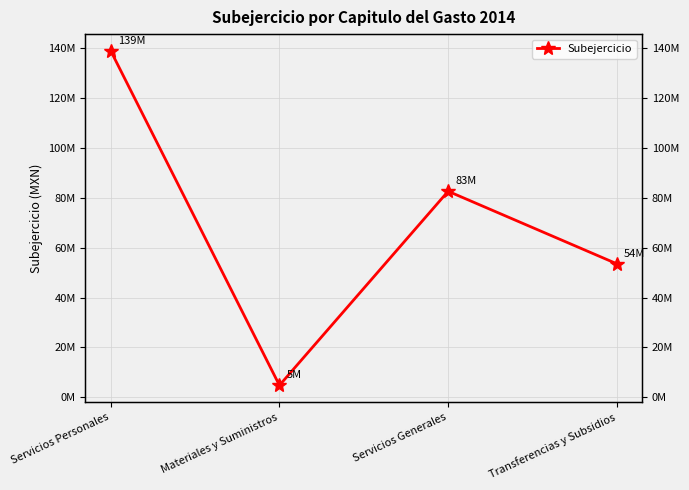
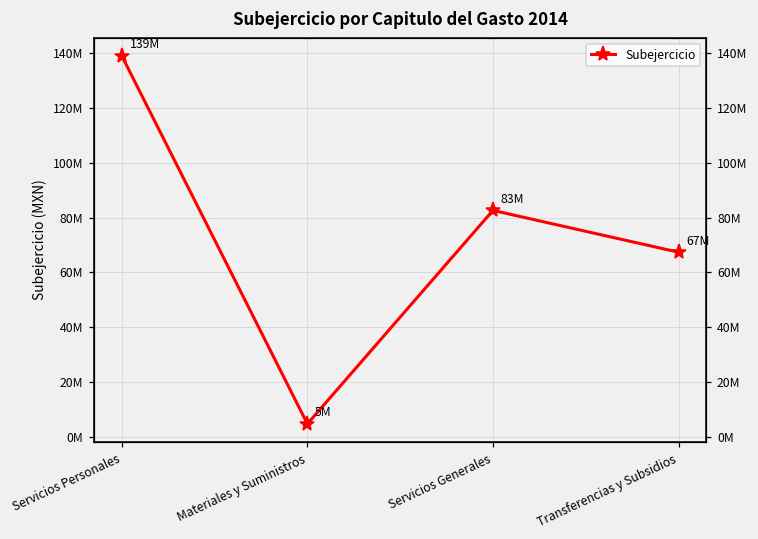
  {
    "Servicios Personales": "139M",
    "Materiales y Suministros": "5M",
    "Servicios Generales": "83M",
-   "Transferencias y Subsidios": "54M"
+   "Transferencias y Subsidios": "67M"
  }
